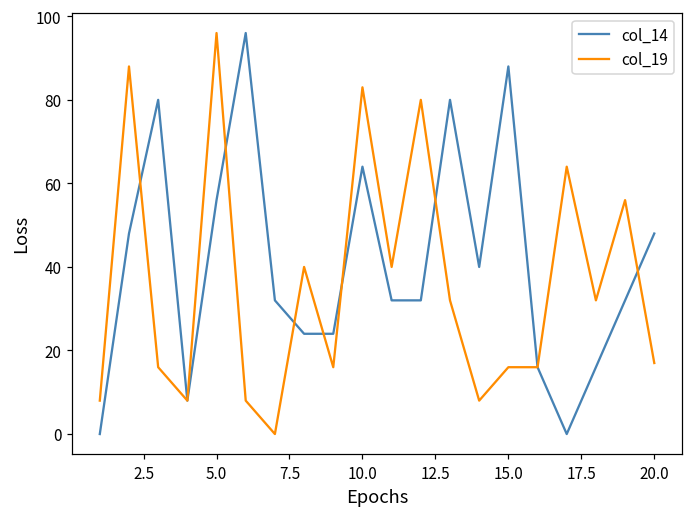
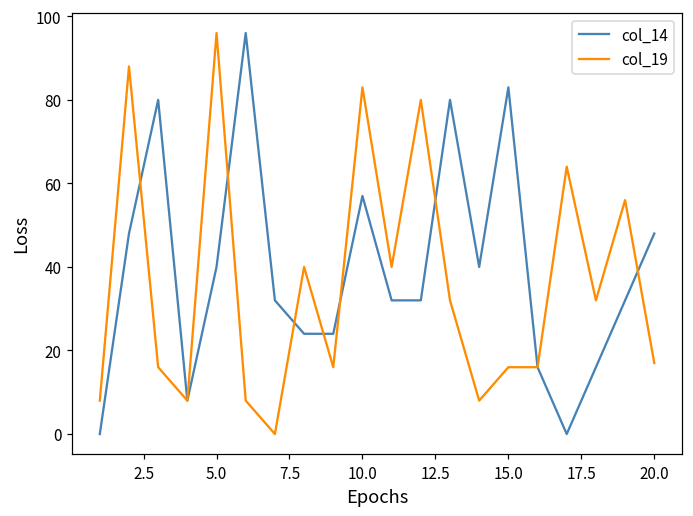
  {
    "col_14": {
-     "5.0": 56,
-     "10.0": 64,
-     "15.0": 88,
+     "5.0": 40,
+     "10.0": 57,
+     "15.0": 83,
      "20.0": 48
    },
    "col_19": {
      "5.0": 96,
      "10.0": 83,
      "15.0": 16,
      "20.0": 17
    }
  }
